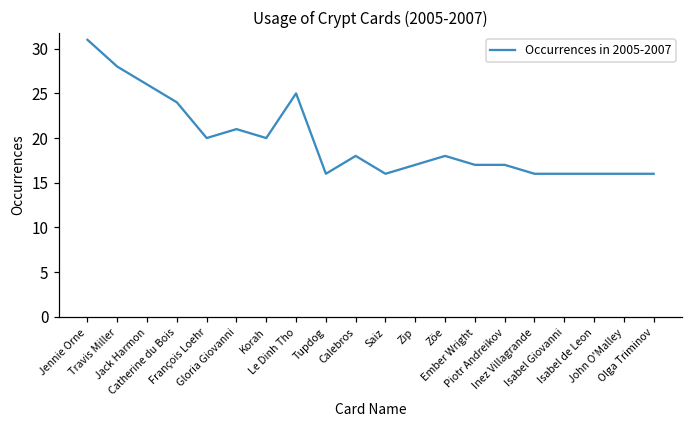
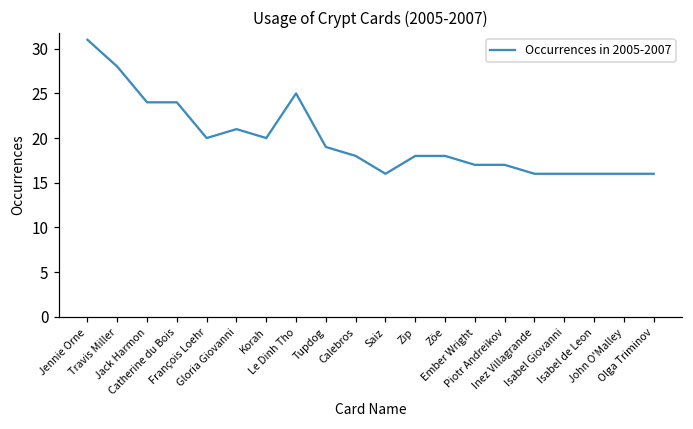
  {
    "Jennie Orne": 31,
    "Travis Miller": 28,
-   "Jack Harmon": 26,
+   "Jack Harmon": 24,
    "Catherine du Bois": 24,
    "François Loehr": 20,
    "Gloria Giovanni": 21,
    "Korah": 20,
    "Le Dinh Tho": 25,
-   "Tupdog": 16,
+   "Tupdog": 19,
    "Calebros": 18,
    "Saiz": 16,
-   "Zip": 17,
+   "Zip": 18,
    "Zöe": 18,
    "Ember Wright": 17,
    "Piotr Andreikov": 17,
    "Inez Villagrande": 16,
    "Isabel Giovanni": 16,
    "Isabel de Leon": 16,
    "John O'Malley": 16,
    "Olga Triminov": 16
  }
